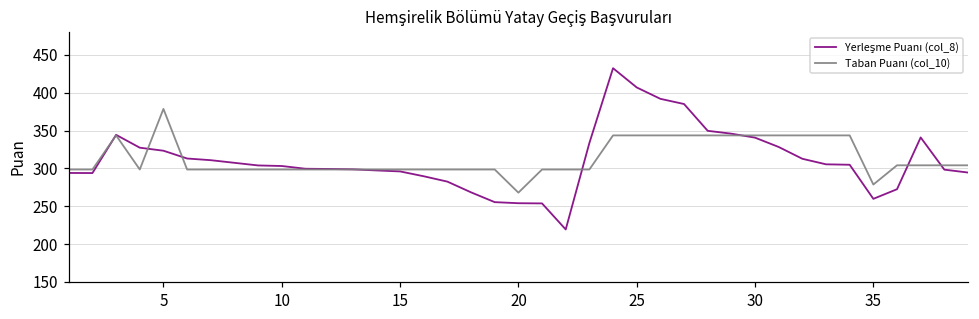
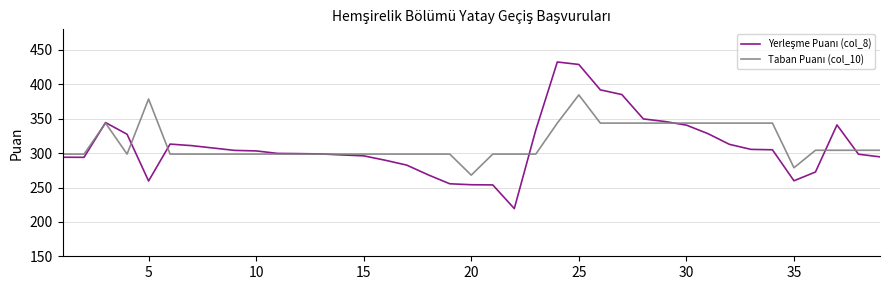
  {
    "Yerleşme Puanı (col_8)": {
-     "5": 320,
+     "5": 260,
      "10": 300,
      "20": 250,
-     "25": 410,
+     "25": 430,
      "35": 260
    },
    "Taban Puanı (col_10)": {
      "5": 380,
      "10": 300,
      "20": 270,
-     "25": 340,
+     "25": 380,
      "35": 280
    }
  }
